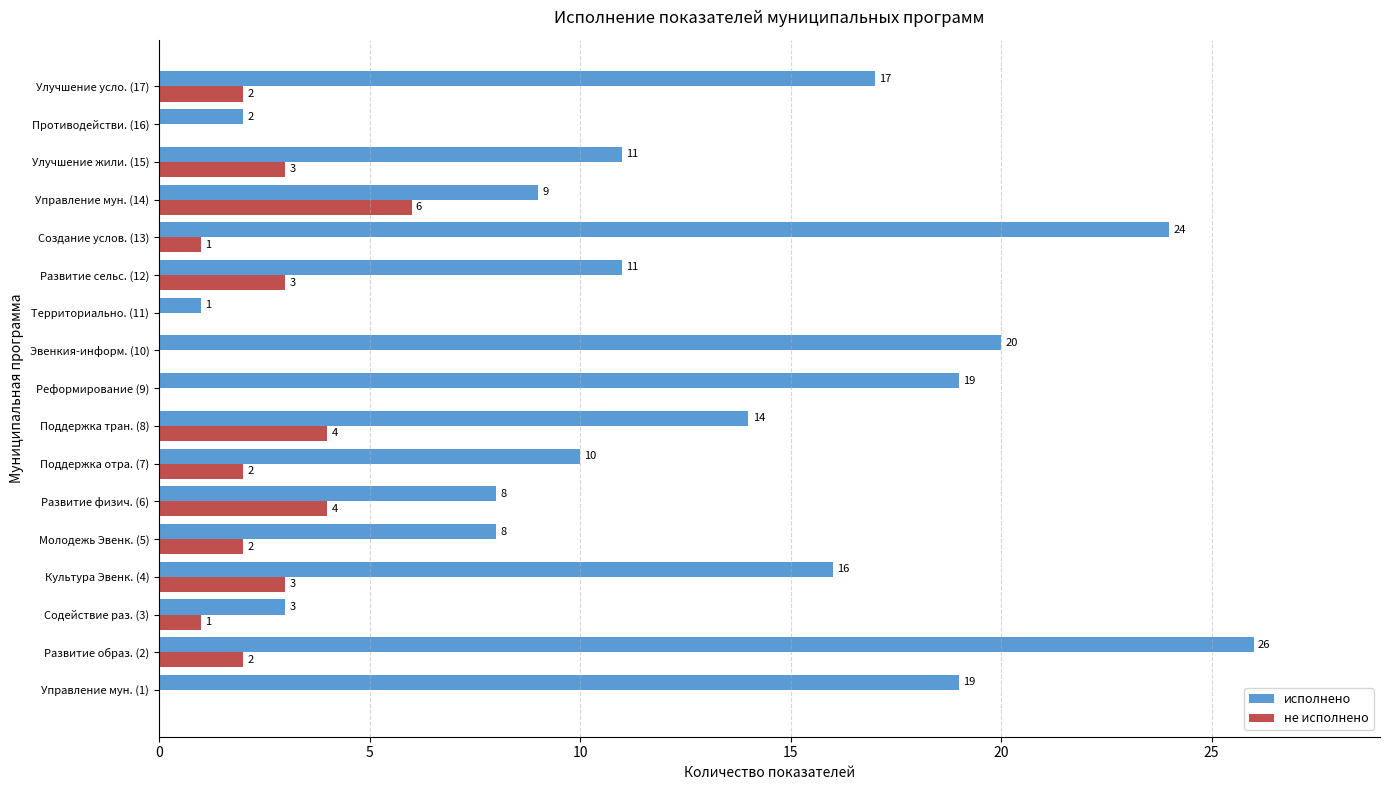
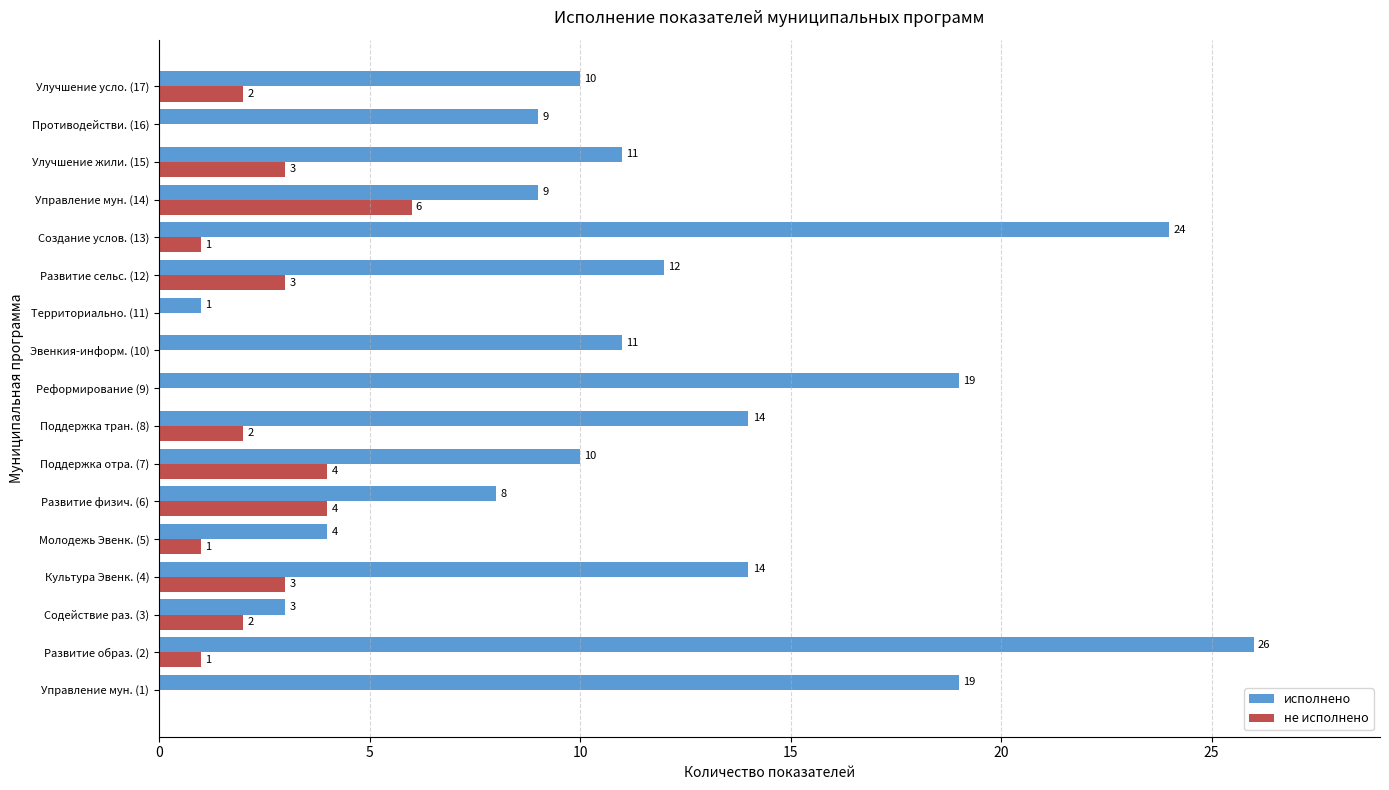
  {
    "исполнено": {
-     "Улучшение усло. (17)": 17,
-     "Противодействи. (16)": 2,
+     "Улучшение усло. (17)": 10,
+     "Противодействи. (16)": 9,
      "Улучшение жили. (15)": 11,
      "Управление мун. (14)": 9,
      "Создание услов. (13)": 24,
-     "Развитие сельс. (12)": 11,
+     "Развитие сельс. (12)": 12,
      "Территориально. (11)": 1,
-     "Эвенкия-информ. (10)": 20,
+     "Эвенкия-информ. (10)": 11,
      "Реформирование (9)": 19,
      "Поддержка тран. (8)": 14,
      "Поддержка отра. (7)": 10,
      "Развитие физич. (6)": 8,
-     "Молодежь Эвенк. (5)": 8,
-     "Культура Эвенк. (4)": 16,
+     "Молодежь Эвенк. (5)": 4,
+     "Культура Эвенк. (4)": 14,
      "Содействие раз. (3)": 3,
      "Развитие образ. (2)": 26,
      "Управление мун. (1)": 19
    },
    "не исполнено": {
      "Улучшение усло. (17)": 2,
      "Улучшение жили. (15)": 3,
      "Управление мун. (14)": 6,
      "Создание услов. (13)": 1,
      "Развитие сельс. (12)": 3,
-     "Поддержка тран. (8)": 4,
-     "Поддержка отра. (7)": 2,
+     "Поддержка тран. (8)": 2,
+     "Поддержка отра. (7)": 4,
      "Развитие физич. (6)": 4,
-     "Молодежь Эвенк. (5)": 2,
+     "Молодежь Эвенк. (5)": 1,
      "Культура Эвенк. (4)": 3,
-     "Содействие раз. (3)": 1,
-     "Развитие образ. (2)": 2
+     "Содействие раз. (3)": 2,
+     "Развитие образ. (2)": 1
    }
  }
